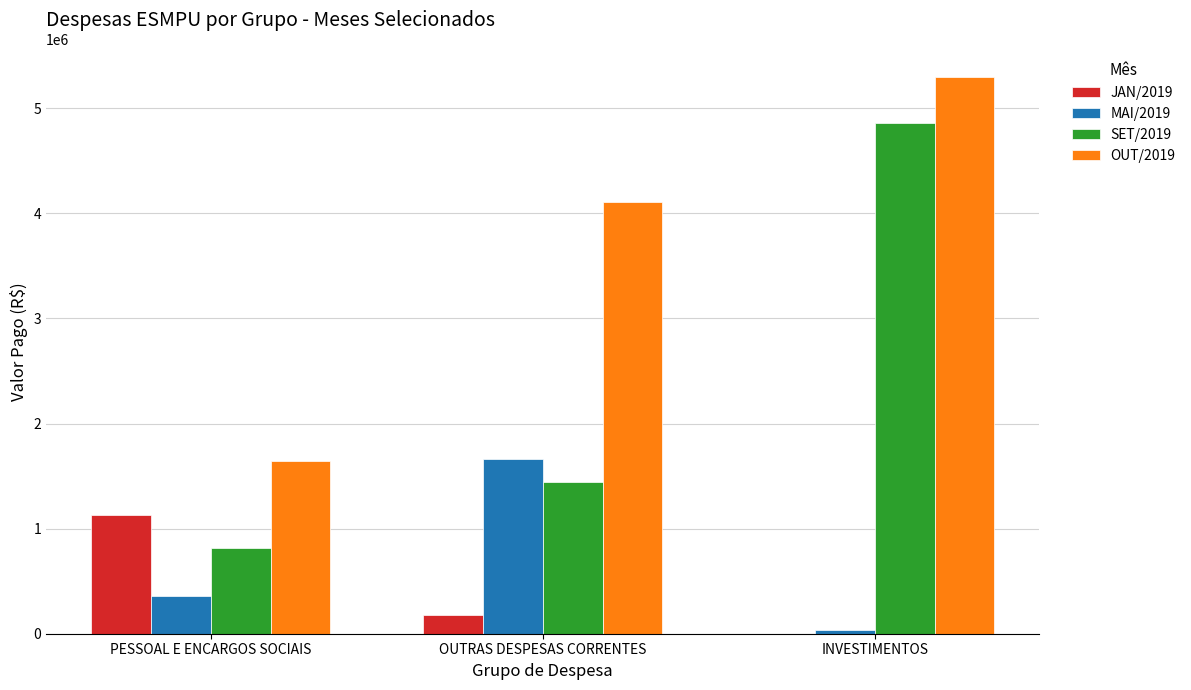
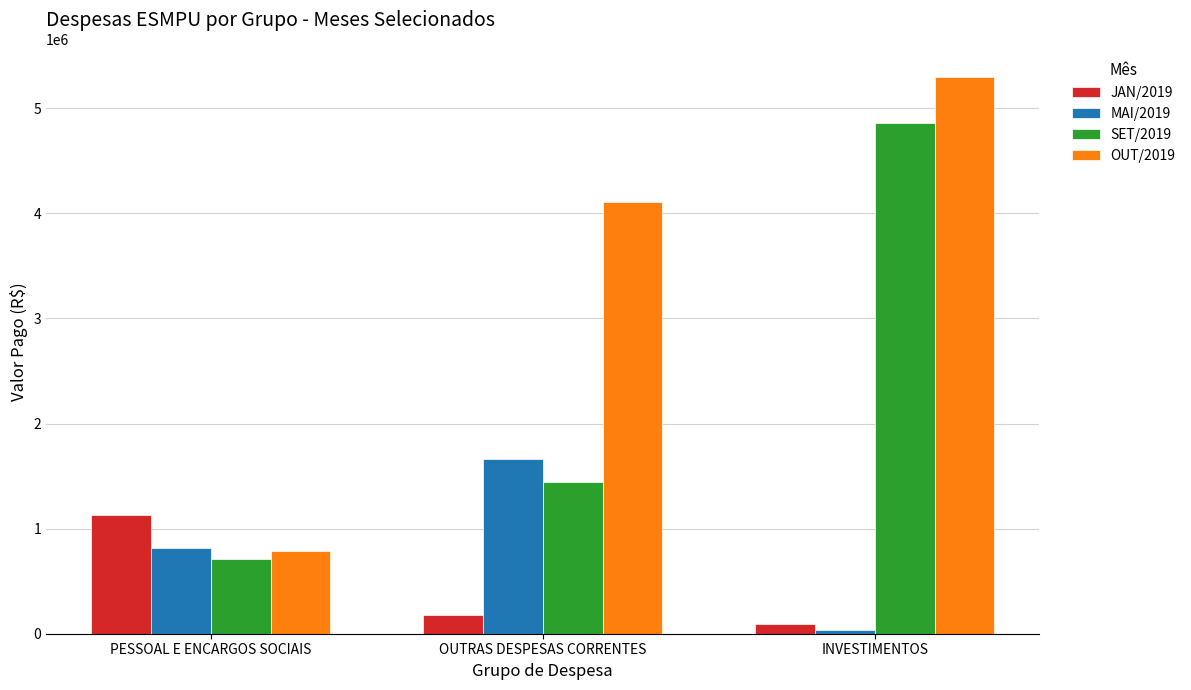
  {
    "JAN/2019": {
      "PESSOAL E ENCARGOS SOCIAIS": 1130000,
      "OUTRAS DESPESAS CORRENTES": 170000,
-     "INVESTIMENTOS": 0
+     "INVESTIMENTOS": 90000
    },
    "MAI/2019": {
-     "PESSOAL E ENCARGOS SOCIAIS": 360000,
+     "PESSOAL E ENCARGOS SOCIAIS": 810000,
      "OUTRAS DESPESAS CORRENTES": 1660000,
      "INVESTIMENTOS": 40000
    },
    "SET/2019": {
-     "PESSOAL E ENCARGOS SOCIAIS": 810000,
+     "PESSOAL E ENCARGOS SOCIAIS": 710000,
      "OUTRAS DESPESAS CORRENTES": 1450000,
      "INVESTIMENTOS": 4860000
    },
    "OUT/2019": {
-     "PESSOAL E ENCARGOS SOCIAIS": 1650000,
+     "PESSOAL E ENCARGOS SOCIAIS": 790000,
      "OUTRAS DESPESAS CORRENTES": 4100000,
      "INVESTIMENTOS": 5290000
    }
  }
